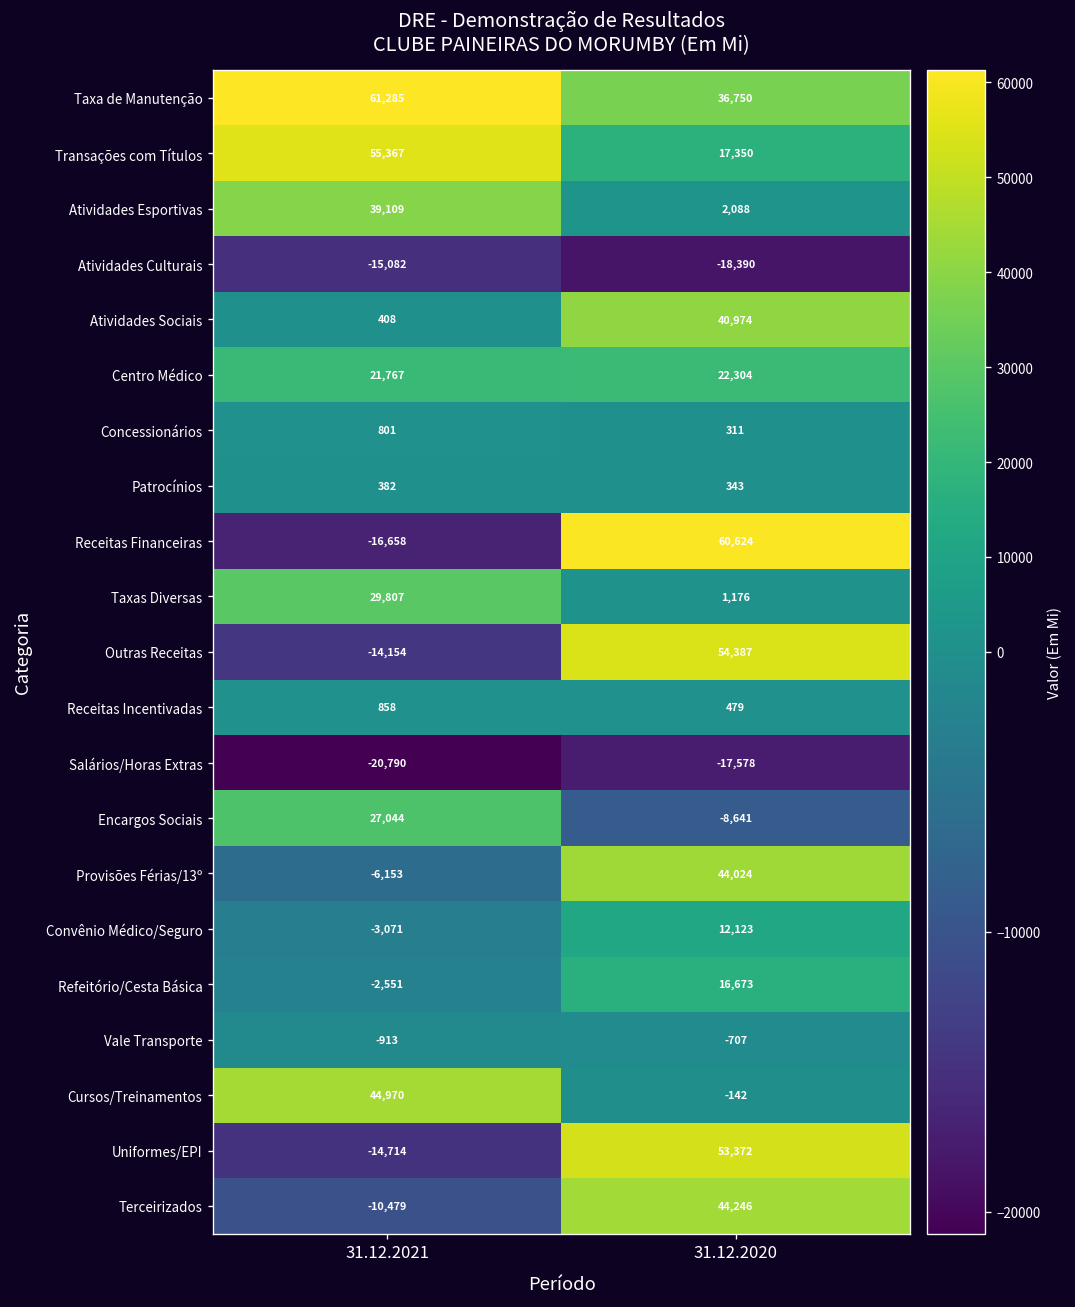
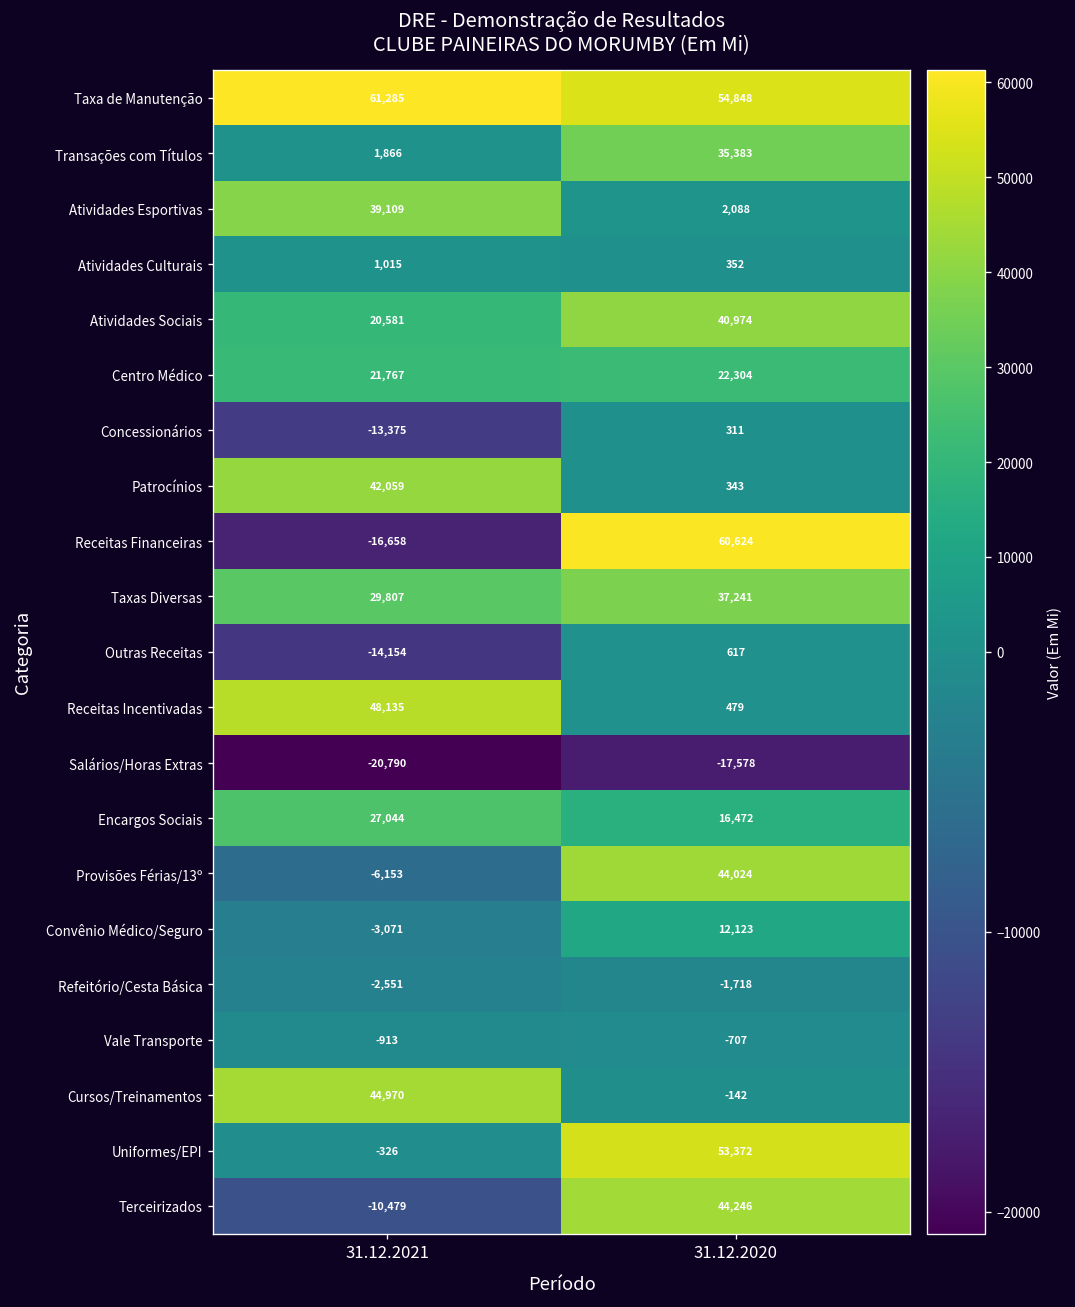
  {
    "Taxa de Manutenção": {
      "31.12.2021": "61,285",
-     "31.12.2020": "36,750"
+     "31.12.2020": "54,848"
    },
    "Transações com Títulos": {
-     "31.12.2021": "55,367",
-     "31.12.2020": "17,350"
+     "31.12.2021": "1,866",
+     "31.12.2020": "35,383"
    },
    "Atividades Esportivas": {
      "31.12.2021": "39,109",
      "31.12.2020": "2,088"
    },
    "Atividades Culturais": {
-     "31.12.2021": "-15,082",
-     "31.12.2020": "-18,390"
+     "31.12.2021": "1,015",
+     "31.12.2020": "352"
    },
    "Atividades Sociais": {
-     "31.12.2021": "408",
+     "31.12.2021": "20,581",
      "31.12.2020": "40,974"
    },
    "Centro Médico": {
      "31.12.2021": "21,767",
      "31.12.2020": "22,304"
    },
    "Concessionários": {
-     "31.12.2021": "801",
+     "31.12.2021": "-13,375",
      "31.12.2020": "311"
    },
    "Patrocínios": {
-     "31.12.2021": "382",
+     "31.12.2021": "42,059",
      "31.12.2020": "343"
    },
    "Receitas Financeiras": {
      "31.12.2021": "-16,658",
      "31.12.2020": "60,624"
    },
    "Taxas Diversas": {
      "31.12.2021": "29,807",
-     "31.12.2020": "1,176"
+     "31.12.2020": "37,241"
    },
    "Outras Receitas": {
      "31.12.2021": "-14,154",
-     "31.12.2020": "54,387"
+     "31.12.2020": "617"
    },
    "Receitas Incentivadas": {
-     "31.12.2021": "858",
+     "31.12.2021": "48,135",
      "31.12.2020": "479"
    },
    "Salários/Horas Extras": {
      "31.12.2021": "-20,790",
      "31.12.2020": "-17,578"
    },
    "Encargos Sociais": {
      "31.12.2021": "27,044",
-     "31.12.2020": "-8,641"
+     "31.12.2020": "16,472"
    },
    "Provisões Férias/13º": {
      "31.12.2021": "-6,153",
      "31.12.2020": "44,024"
    },
    "Convênio Médico/Seguro": {
      "31.12.2021": "-3,071",
      "31.12.2020": "12,123"
    },
    "Refeitório/Cesta Básica": {
      "31.12.2021": "-2,551",
-     "31.12.2020": "16,673"
+     "31.12.2020": "-1,718"
    },
    "Vale Transporte": {
      "31.12.2021": "-913",
      "31.12.2020": "-707"
    },
    "Cursos/Treinamentos": {
      "31.12.2021": "44,970",
      "31.12.2020": "-142"
    },
    "Uniformes/EPI": {
-     "31.12.2021": "-14,714",
+     "31.12.2021": "-326",
      "31.12.2020": "53,372"
    },
    "Terceirizados": {
      "31.12.2021": "-10,479",
      "31.12.2020": "44,246"
    }
  }
